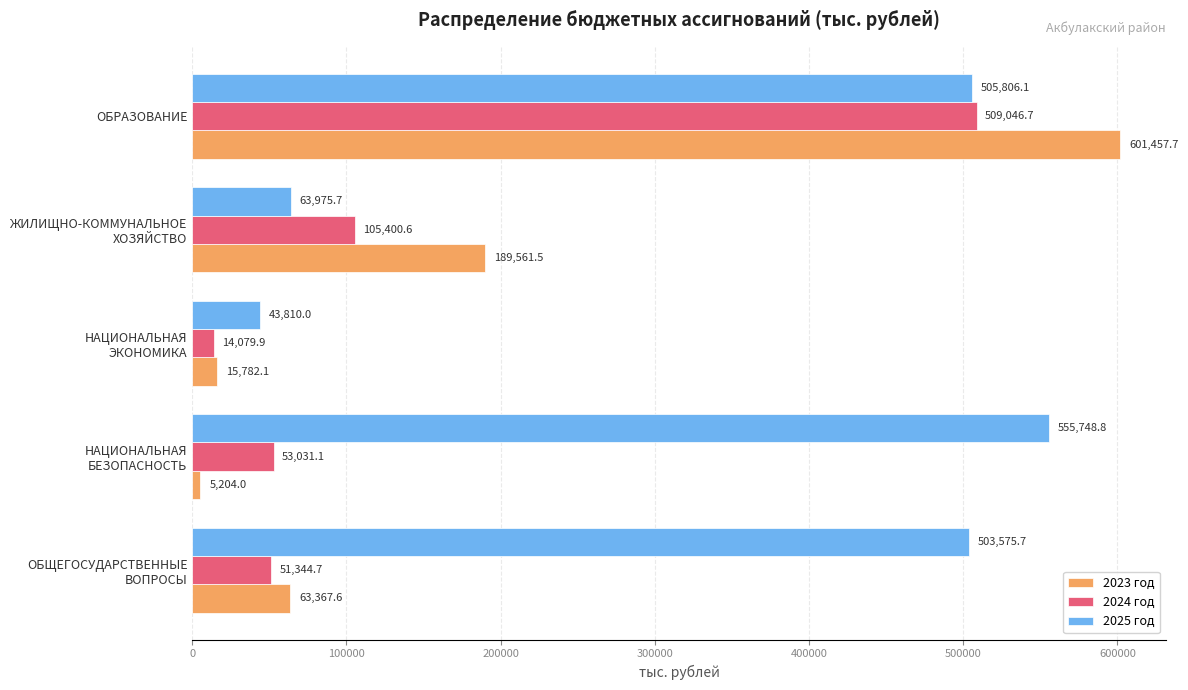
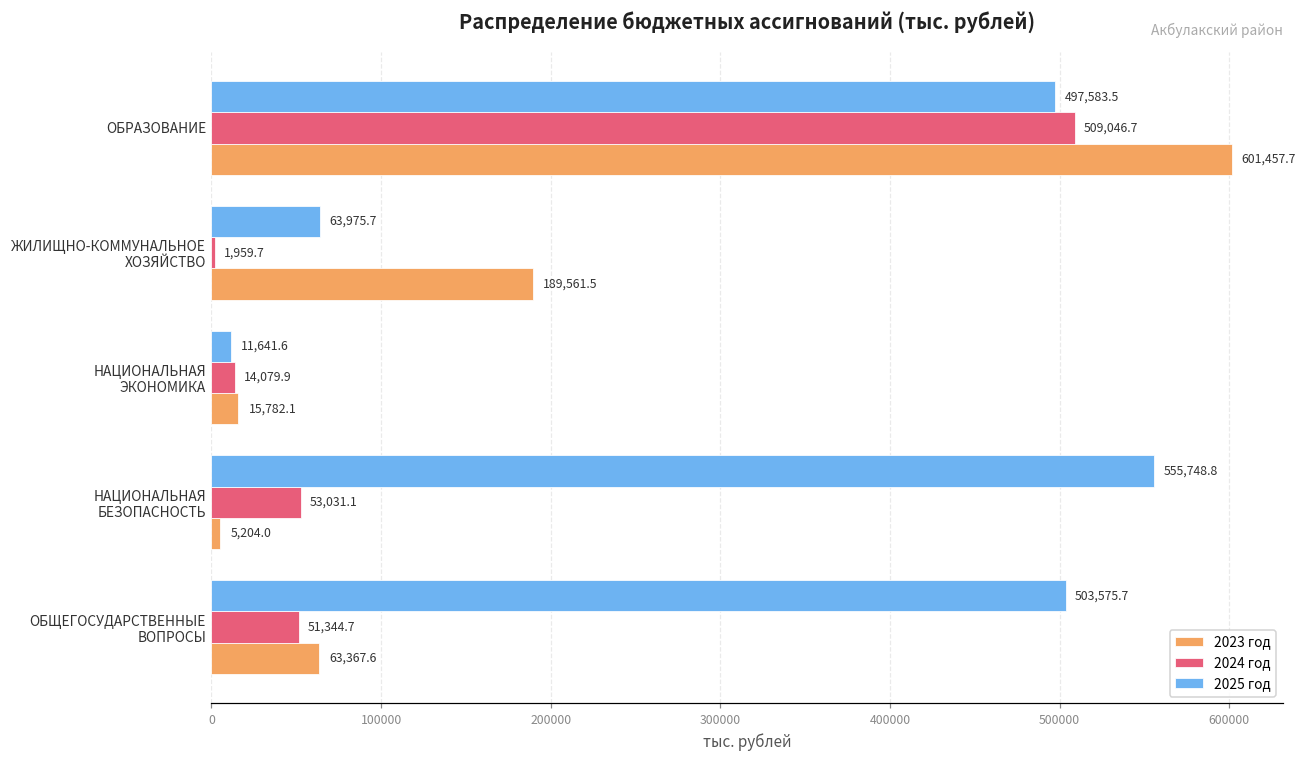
  {
    "2023 год": {
      "ОБРАЗОВАНИЕ": "601,457.7",
      "ЖИЛИЩНО-КОММУНАЛЬНОЕ ХОЗЯЙСТВО": "189,561.5",
      "НАЦИОНАЛЬНАЯ ЭКОНОМИКА": "15,782.1",
      "НАЦИОНАЛЬНАЯ БЕЗОПАСНОСТЬ": "5,204.0",
      "ОБЩЕГОСУДАРСТВЕННЫЕ ВОПРОСЫ": "63,367.6"
    },
    "2024 год": {
      "ОБРАЗОВАНИЕ": "509,046.7",
-     "ЖИЛИЩНО-КОММУНАЛЬНОЕ ХОЗЯЙСТВО": "105,400.6",
+     "ЖИЛИЩНО-КОММУНАЛЬНОЕ ХОЗЯЙСТВО": "1,959.7",
      "НАЦИОНАЛЬНАЯ ЭКОНОМИКА": "14,079.9",
      "НАЦИОНАЛЬНАЯ БЕЗОПАСНОСТЬ": "53,031.1",
      "ОБЩЕГОСУДАРСТВЕННЫЕ ВОПРОСЫ": "51,344.7"
    },
    "2025 год": {
-     "ОБРАЗОВАНИЕ": "505,806.1",
+     "ОБРАЗОВАНИЕ": "497,583.5",
      "ЖИЛИЩНО-КОММУНАЛЬНОЕ ХОЗЯЙСТВО": "63,975.7",
-     "НАЦИОНАЛЬНАЯ ЭКОНОМИКА": "43,810.0",
+     "НАЦИОНАЛЬНАЯ ЭКОНОМИКА": "11,641.6",
      "НАЦИОНАЛЬНАЯ БЕЗОПАСНОСТЬ": "555,748.8",
      "ОБЩЕГОСУДАРСТВЕННЫЕ ВОПРОСЫ": "503,575.7"
    }
  }
